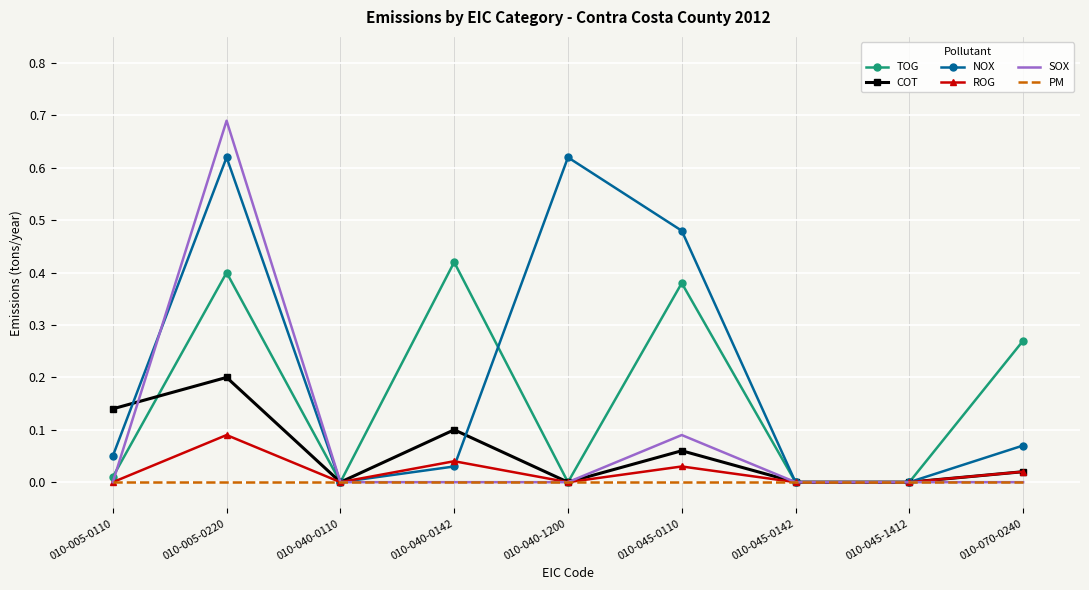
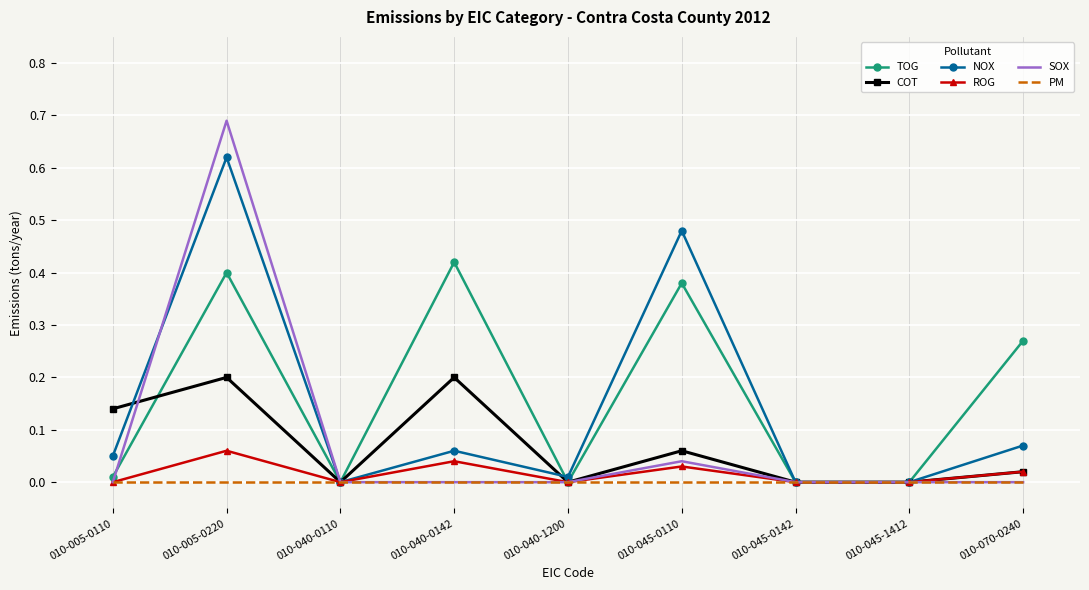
  {
    "TOG": {
      "010-005-0110": 0.01,
      "010-005-0220": 0.40,
      "010-040-0142": 0.42,
      "010-045-0110": 0.38,
      "010-070-0240": 0.27
    },
    "COT": {
      "010-005-0110": 0.14,
      "010-005-0220": 0.2,
-     "010-040-0142": 0.1,
+     "010-040-0142": 0.2,
      "010-045-0110": 0.06
    },
    "NOX": {
      "010-005-0110": 0.05,
      "010-005-0220": 0.62,
-     "010-040-0142": 0.03,
-     "010-040-1200": 0.62,
+     "010-040-0142": 0.06,
+     "010-040-1200": 0.01,
      "010-045-0110": 0.48,
      "010-070-0240": 0.07
    },
    "ROG": {
-     "010-005-0220": 0.09,
+     "010-005-0220": 0.06,
      "010-040-0142": 0.04,
      "010-045-0110": 0.03
    },
    "SOX": {
      "010-005-0220": 0.69,
-     "010-045-0110": 0.09
+     "010-045-0110": 0.04
    },
    "PM": {
      "010-005-0220": 0.00,
      "010-045-0110": 0.00
    }
  }
